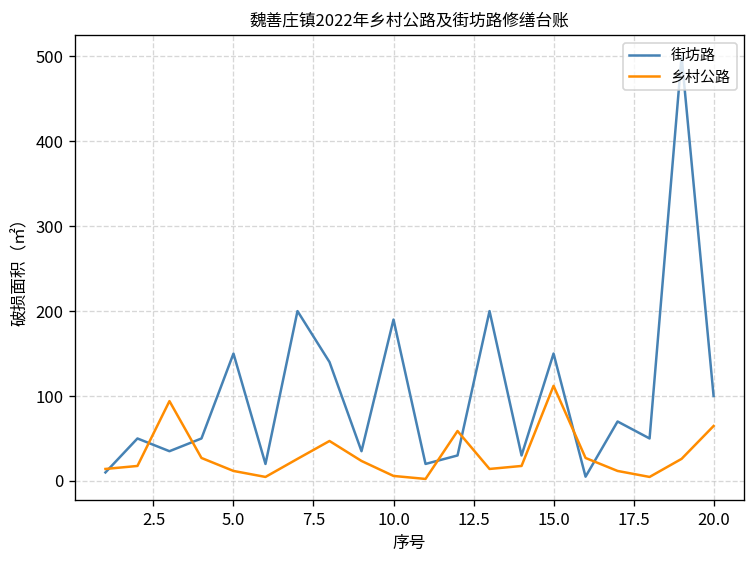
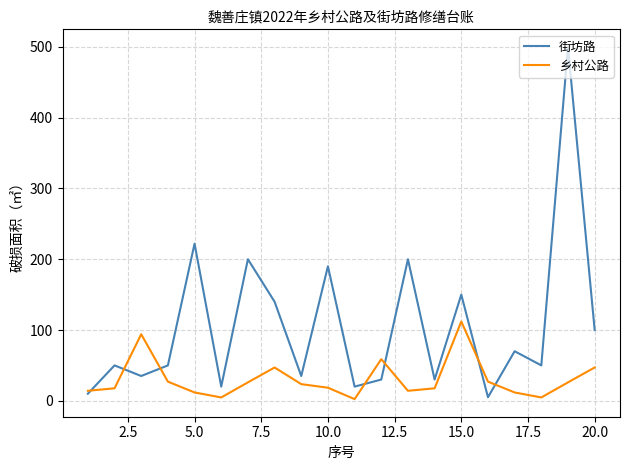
  {
    "街坊路": {
-     "5.0": 150,
+     "5.0": 220,
      "10.0": 190,
      "15.0": 150,
      "20.0": 100
    },
    "乡村公路": {
      "5.0": 10,
-     "10.0": 10,
+     "10.0": 20,
      "15.0": 110,
-     "20.0": 60
+     "20.0": 50
    }
  }
